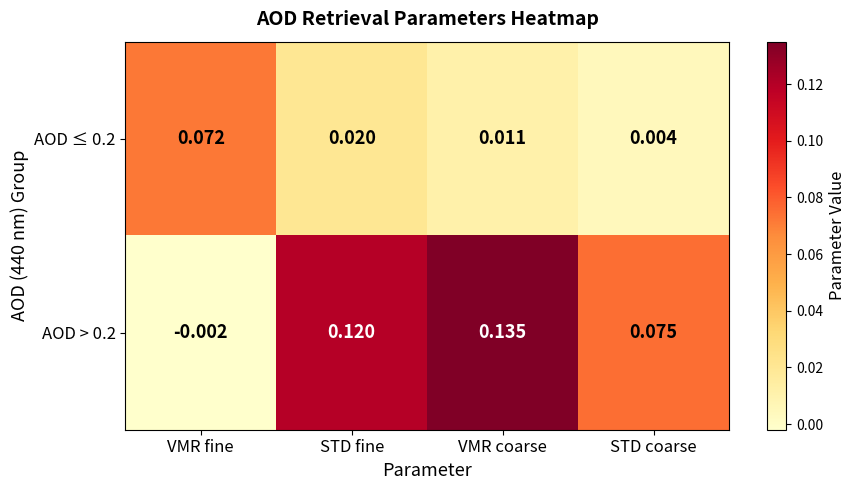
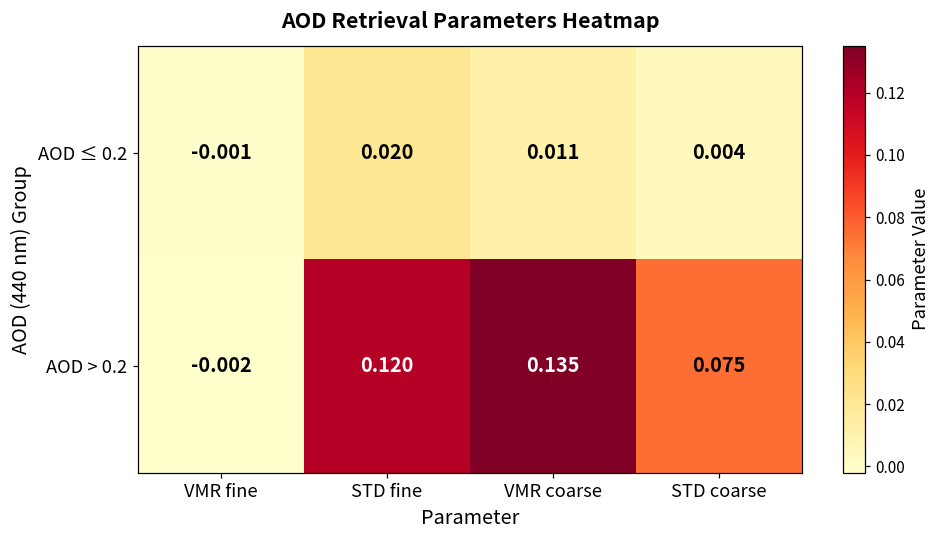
  {
    "AOD ≤ 0.2": {
-     "VMR fine": 0.072,
+     "VMR fine": -0.001,
      "STD fine": 0.020,
      "VMR coarse": 0.011,
      "STD coarse": 0.004
    },
    "AOD > 0.2": {
      "VMR fine": -0.002,
      "STD fine": 0.120,
      "VMR coarse": 0.135,
      "STD coarse": 0.075
    }
  }
